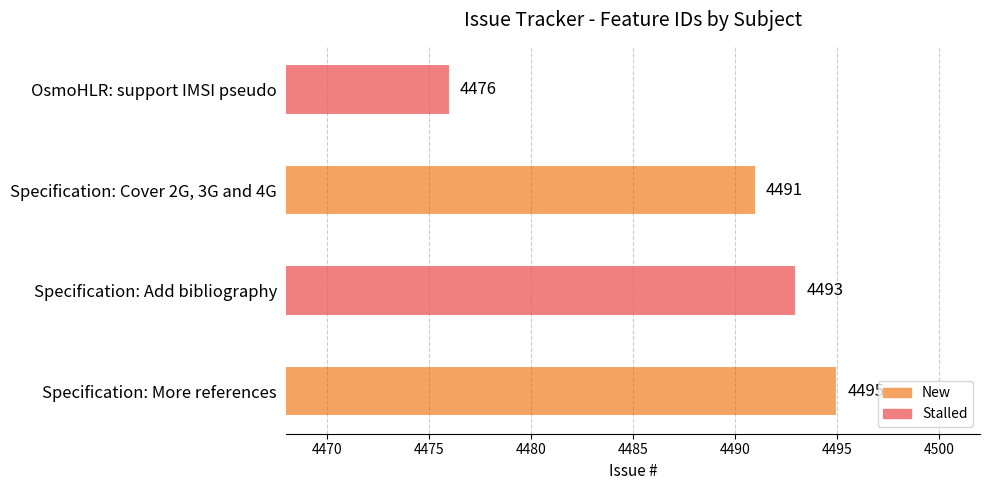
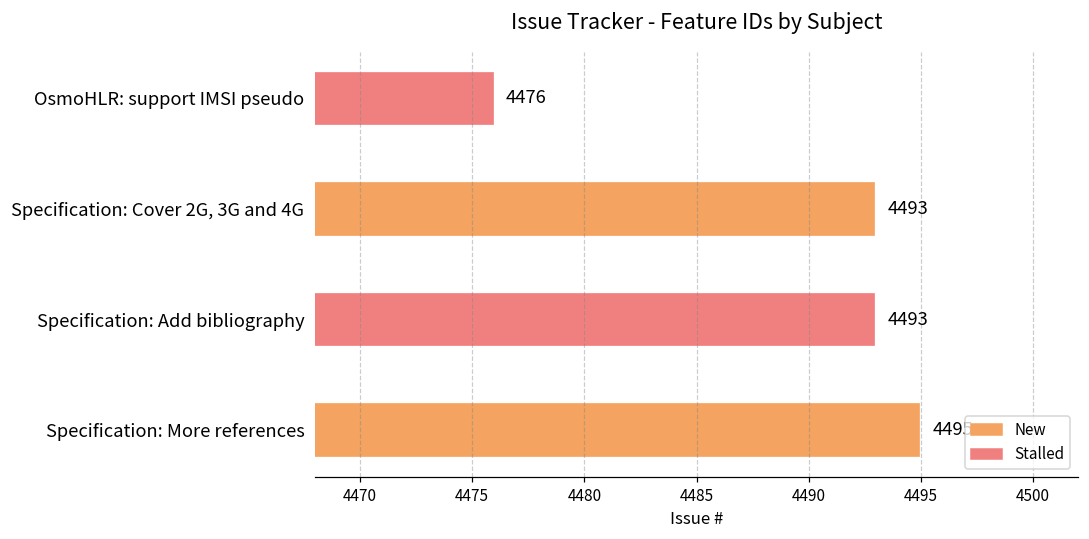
  {
    "OsmoHLR: support IMSI pseudo": 4476,
-   "Specification: Cover 2G, 3G and 4G": 4491,
+   "Specification: Cover 2G, 3G and 4G": 4493,
    "Specification: Add bibliography": 4493
  }
